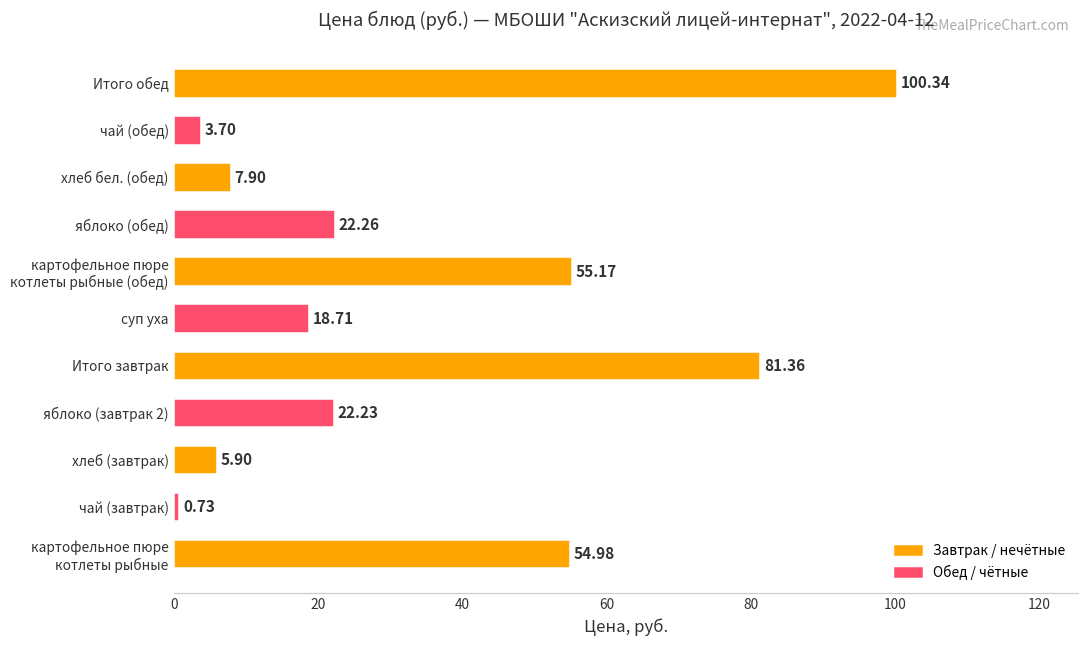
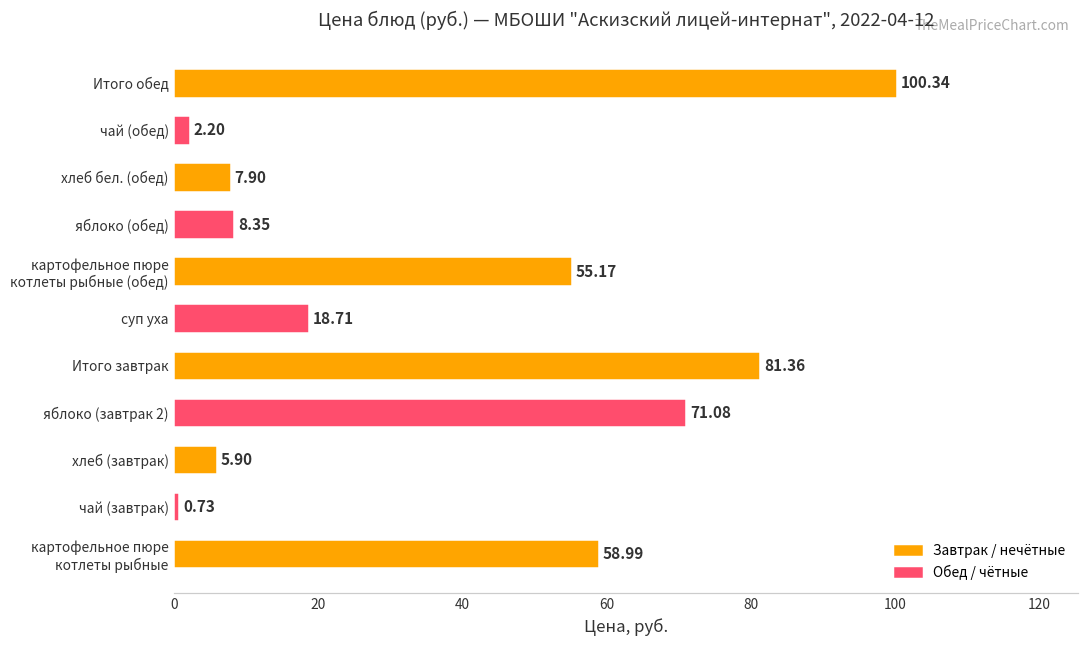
  {
    "Итого обед": 100.34,
-   "чай (обед)": 3.70,
+   "чай (обед)": 2.20,
    "хлеб бел. (обед)": 7.90,
-   "яблоко (обед)": 22.26,
+   "яблоко (обед)": 8.35,
    "картофельное пюре котлеты рыбные (обед)": 55.17,
    "суп уха": 18.71,
    "Итого завтрак": 81.36,
-   "яблоко (завтрак 2)": 22.23,
+   "яблоко (завтрак 2)": 71.08,
    "хлеб (завтрак)": 5.90,
    "чай (завтрак)": 0.73,
-   "картофельное пюре котлеты рыбные": 54.98
+   "картофельное пюре котлеты рыбные": 58.99
  }
